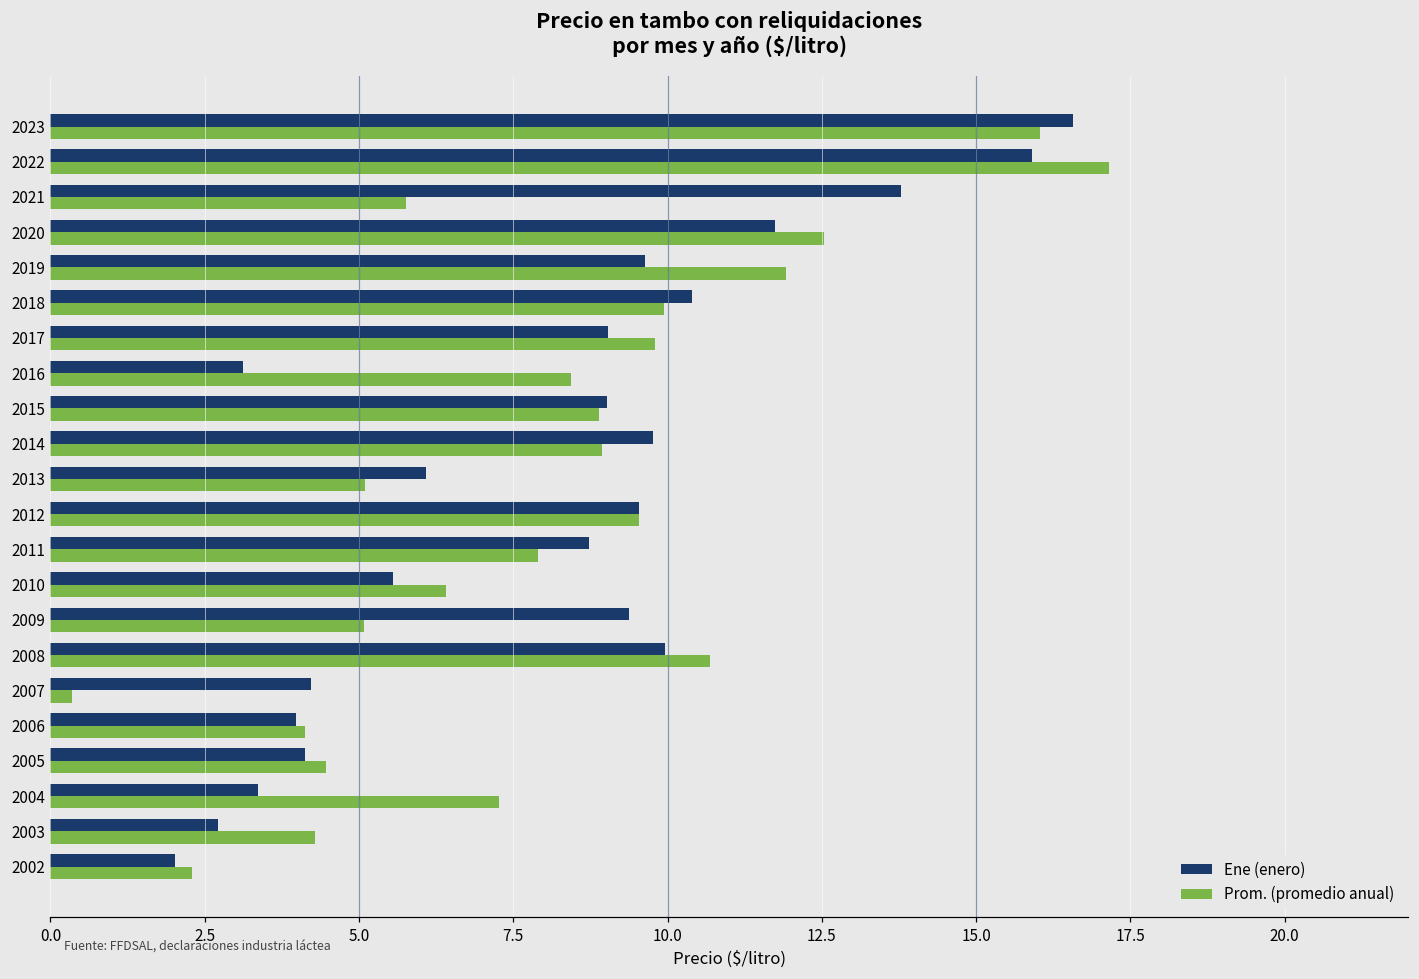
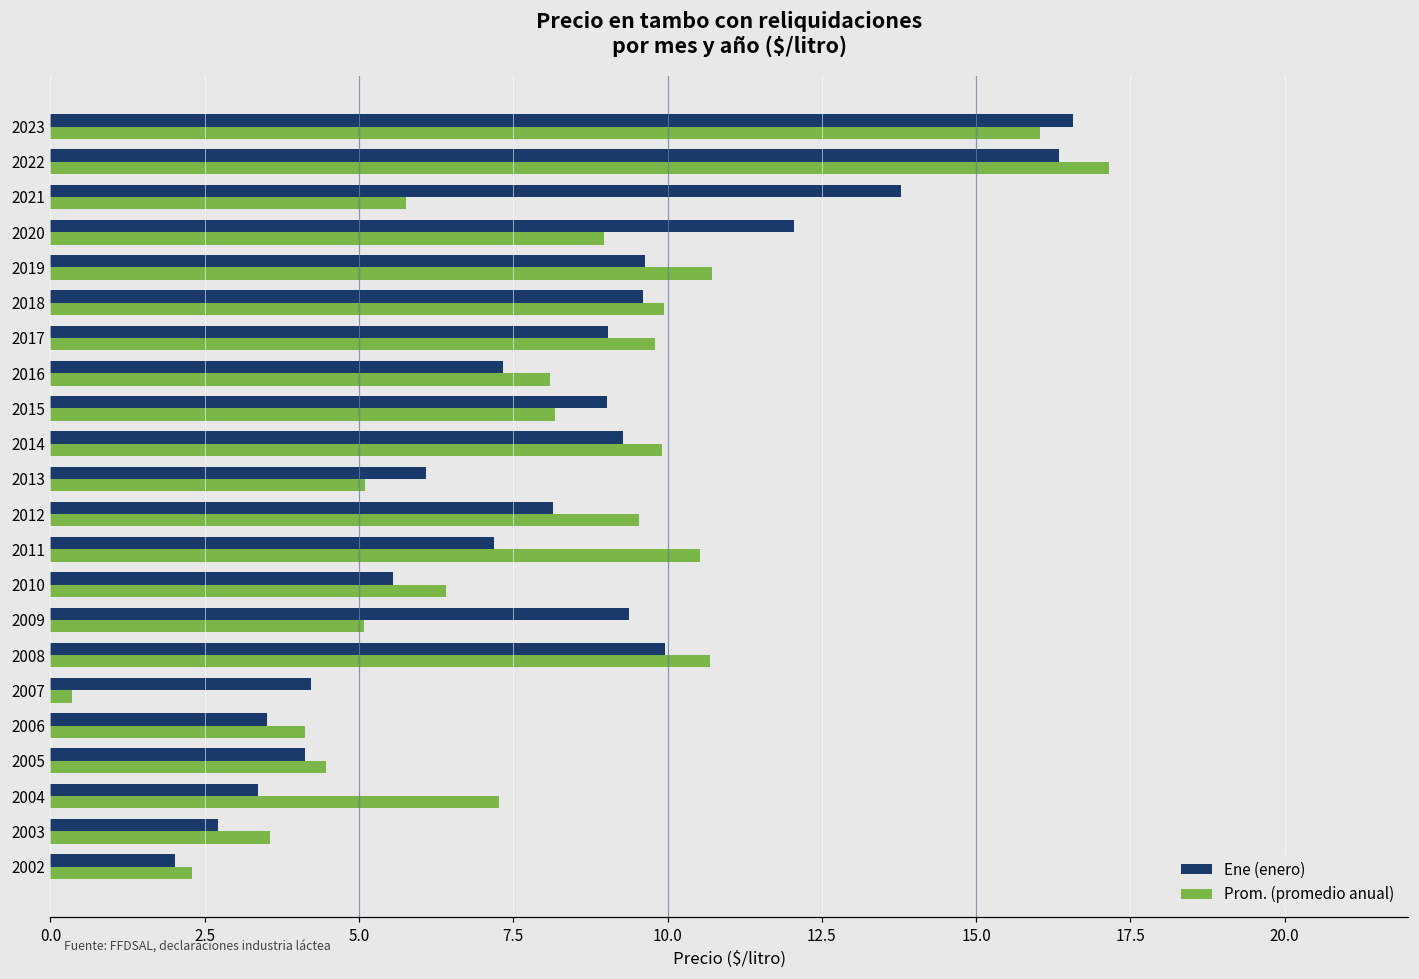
  {
    "Ene (enero)": {
      "2023": 16.6,
-     "2022": 15.9,
+     "2022": 16.4,
      "2021": 13.8,
-     "2020": 11.7,
+     "2020": 12.1,
      "2019": 9.6,
-     "2018": 10.4,
+     "2018": 9.6,
      "2017": 9.0,
-     "2016": 3.1,
+     "2016": 7.3,
      "2015": 9.0,
-     "2014": 9.8,
+     "2014": 9.3,
      "2013": 6.1,
-     "2012": 9.5,
-     "2011": 8.7,
+     "2012": 8.1,
+     "2011": 7.2,
      "2010": 5.6,
      "2009": 9.4,
      "2008": 10.0,
      "2007": 4.2,
-     "2006": 4.0,
+     "2006": 3.5,
      "2005": 4.1,
      "2004": 3.4,
      "2003": 2.7,
      "2002": 2.0
    },
    "Prom. (promedio anual)": {
      "2023": 16.0,
      "2022": 17.2,
      "2021": 5.8,
-     "2020": 12.5,
-     "2019": 11.9,
+     "2020": 9.0,
+     "2019": 10.7,
      "2018": 10.0,
      "2017": 9.8,
-     "2016": 8.4,
-     "2015": 8.9,
-     "2014": 8.9,
+     "2016": 8.1,
+     "2015": 8.2,
+     "2014": 9.9,
      "2013": 5.1,
      "2012": 9.5,
-     "2011": 7.9,
+     "2011": 10.5,
      "2010": 6.4,
      "2009": 5.1,
      "2008": 10.7,
      "2007": 0.4,
      "2006": 4.1,
      "2005": 4.5,
      "2004": 7.3,
-     "2003": 4.3,
+     "2003": 3.6,
      "2002": 2.3
    }
  }
